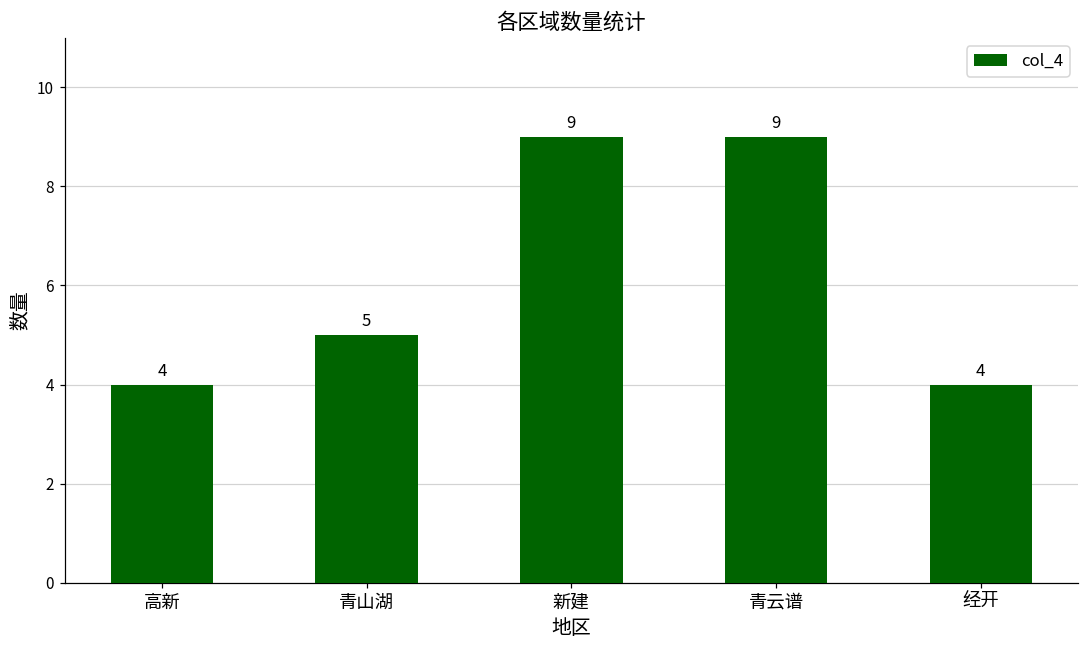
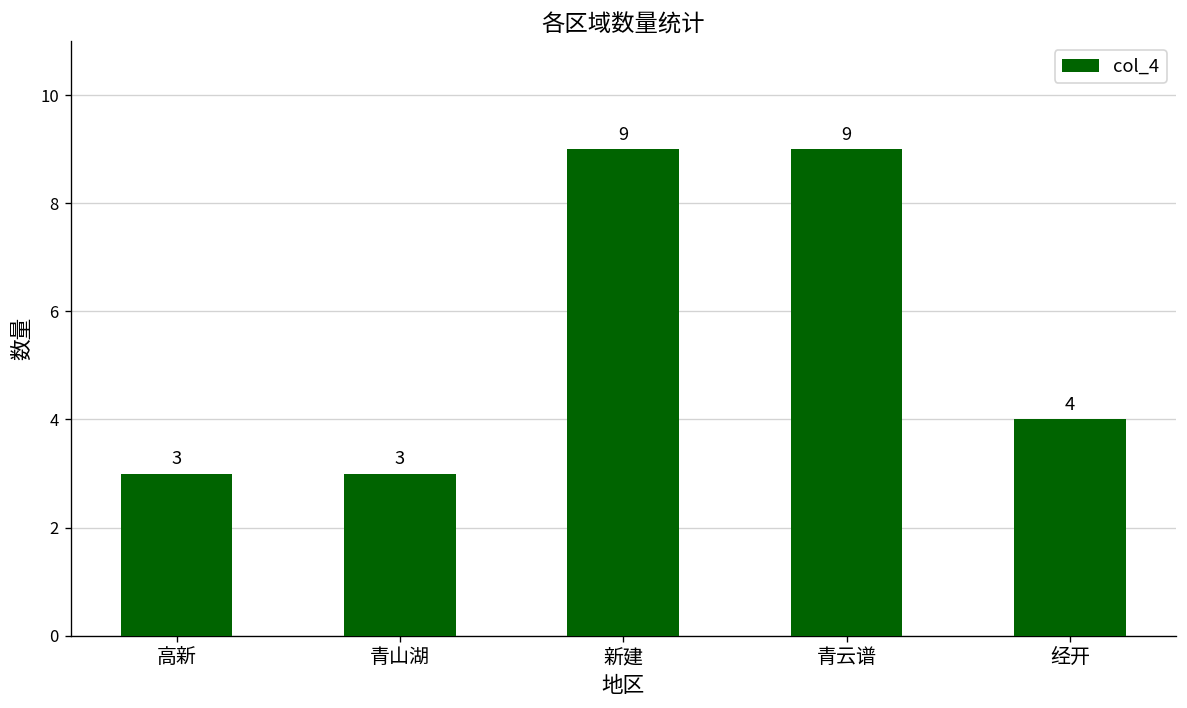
  {
-   "高新": 4,
-   "青山湖": 5,
+   "高新": 3,
+   "青山湖": 3,
    "新建": 9,
    "青云谱": 9,
    "经开": 4
  }
